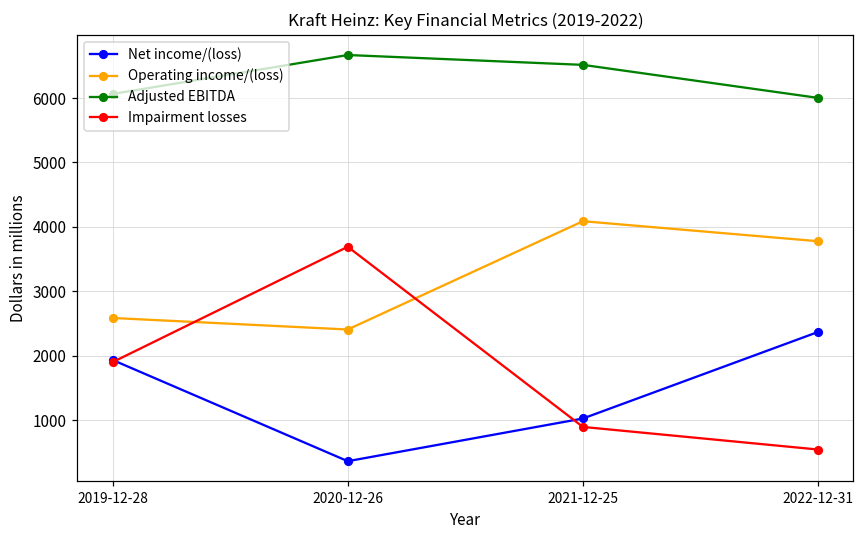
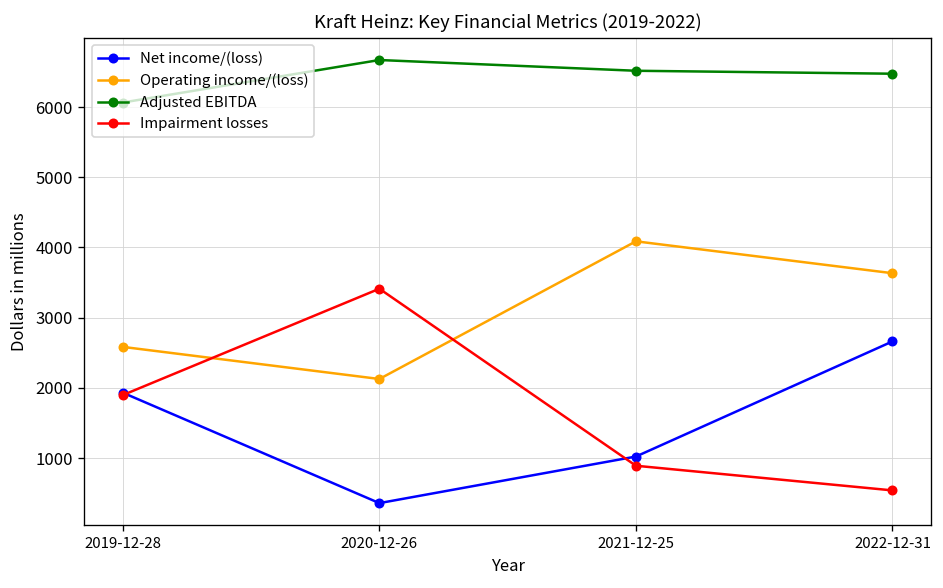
  {
    "Net income/(loss)": {
      "2020-12-26": 400,
      "2021-12-25": 1000,
-     "2022-12-31": 2400
+     "2022-12-31": 2700
    },
    "Operating income/(loss)": {
      "2019-12-28": 2600,
-     "2020-12-26": 2400,
+     "2020-12-26": 2100,
      "2021-12-25": 4100,
-     "2022-12-31": 3800
+     "2022-12-31": 3600
    },
    "Adjusted EBITDA": {
      "2020-12-26": 6700,
      "2021-12-25": 6500,
-     "2022-12-31": 6000
+     "2022-12-31": 6500
    },
    "Impairment losses": {
-     "2020-12-26": 3700,
+     "2020-12-26": 3400,
      "2021-12-25": 900,
      "2022-12-31": 500
    }
  }
